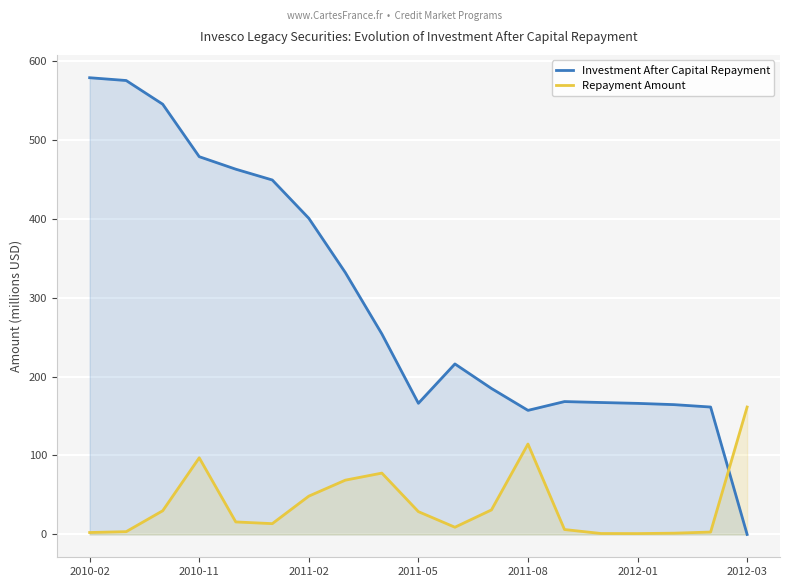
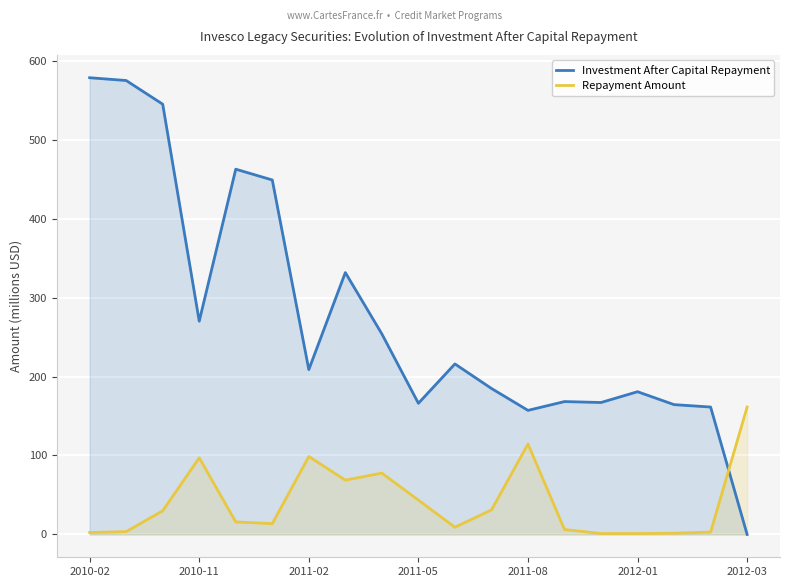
  {
    "Investment After Capital Repayment": {
      "2010-02": 580,
-     "2010-11": 480,
-     "2011-02": 400,
+     "2010-11": 270,
+     "2011-02": 210,
      "2011-05": 170,
      "2011-08": 160,
-     "2012-01": 170,
+     "2012-01": 180,
      "2012-03": 0
    },
    "Repayment Amount": {
      "2010-02": 0,
      "2010-11": 100,
-     "2011-02": 50,
-     "2011-05": 30,
+     "2011-02": 100,
+     "2011-05": 40,
      "2011-08": 110,
      "2012-01": 0,
      "2012-03": 160
    }
  }
